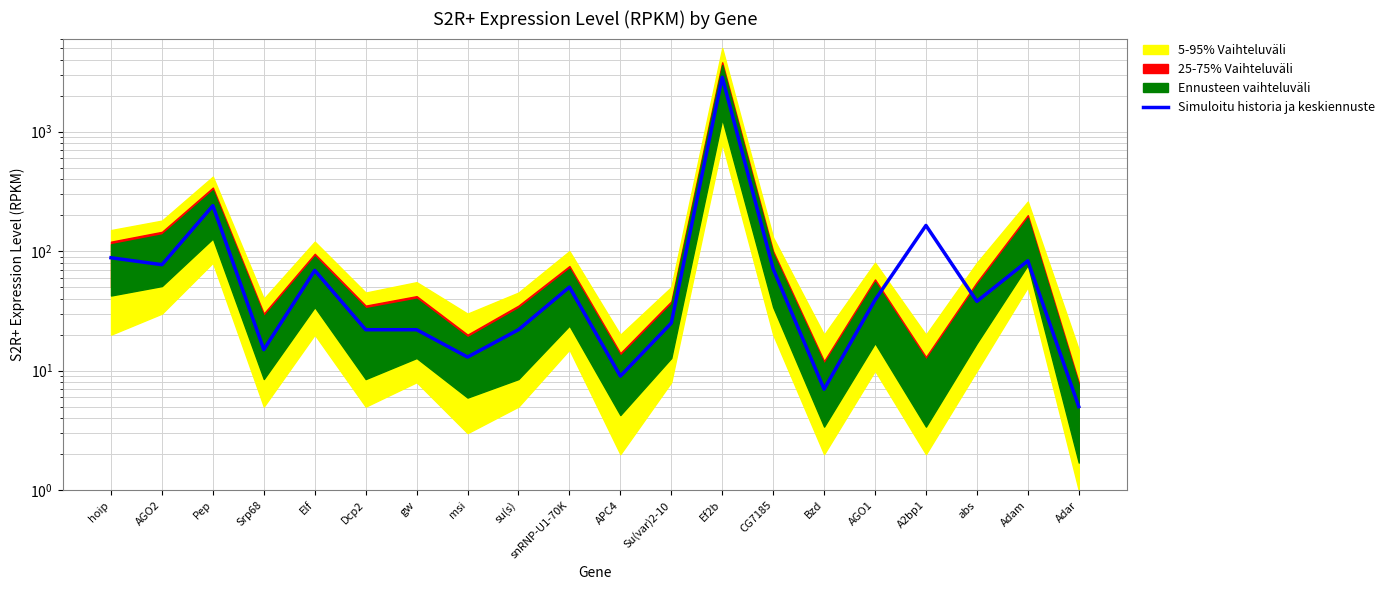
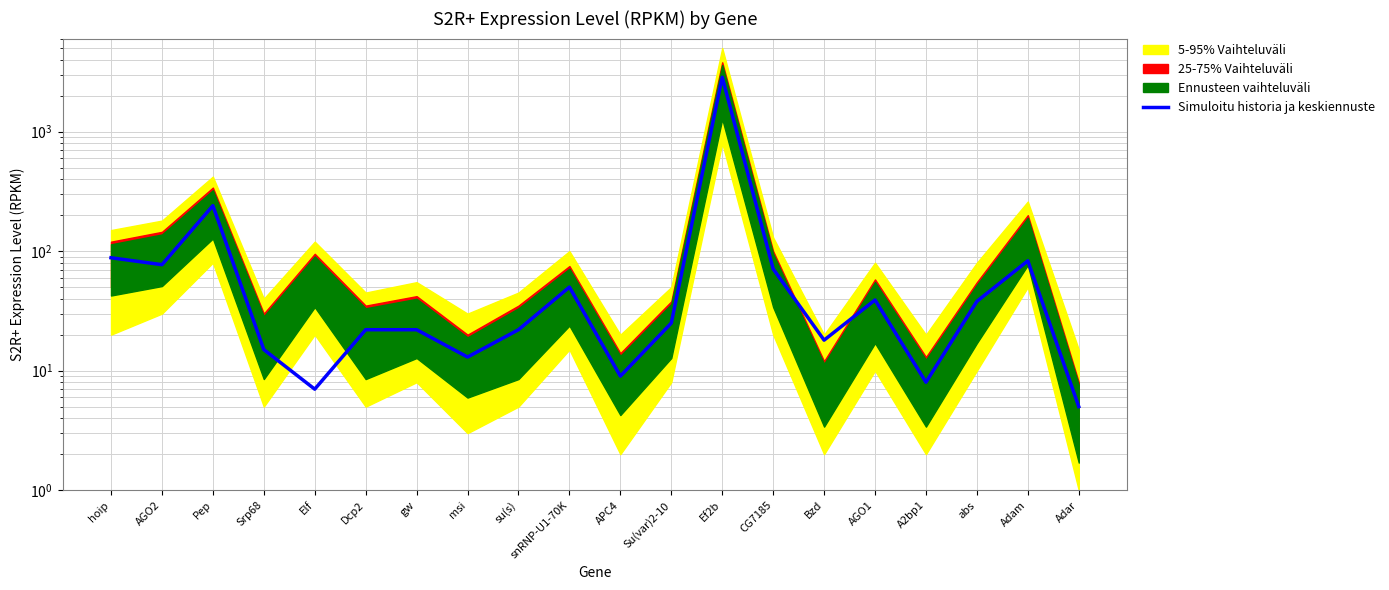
  {
    "Simuloitu historia ja keskiennuste": {
      "hoip": 90,
      "AGO2": 80,
      "Pep": 240,
      "Srp68": 15,
-     "Elf": 70,
+     "Elf": 7,
      "Dcp2": 22,
      "gw": 22,
      "msi": 13,
      "su(s)": 22,
      "snRNP-U1-70K": 50,
      "APC4": 9,
      "Su(var)2-10": 25,
      "Ef2b": 2800,
      "CG7185": 70,
-     "Bzd": 7,
+     "Bzd": 18,
      "AGO1": 39,
-     "A2bp1": 160,
+     "A2bp1": 8,
      "abs": 38,
      "Adam": 80,
      "Adar": 5
    }
  }
